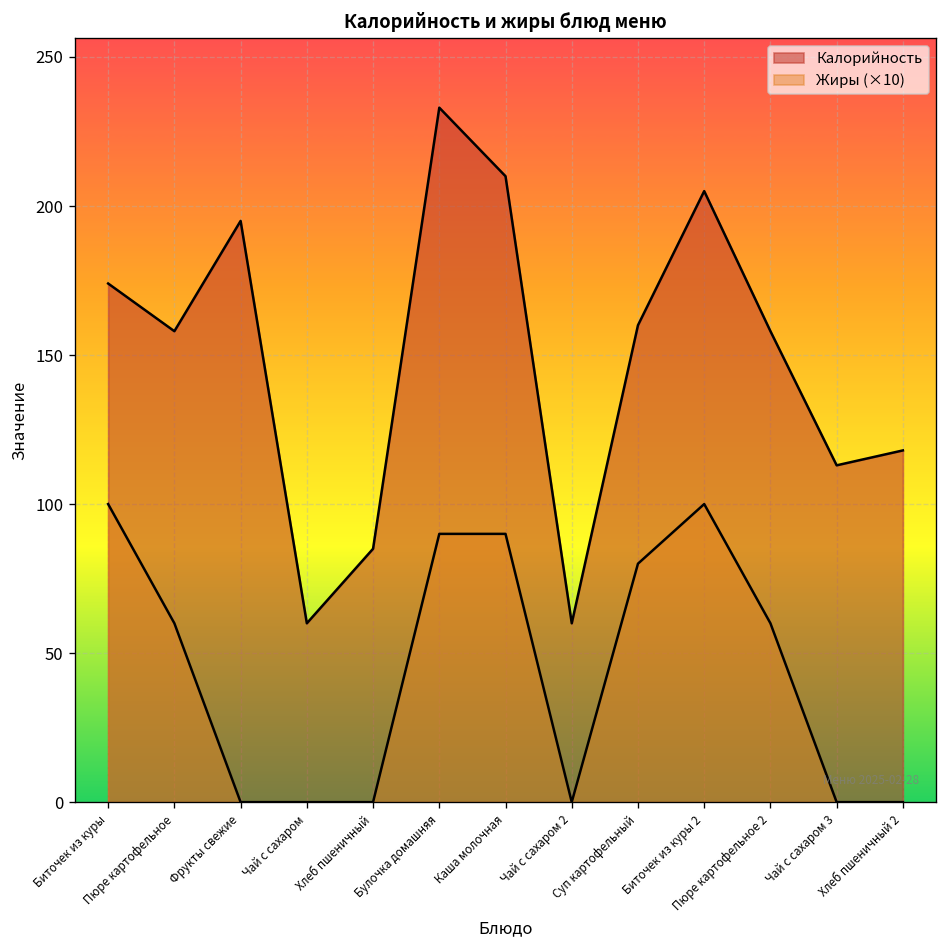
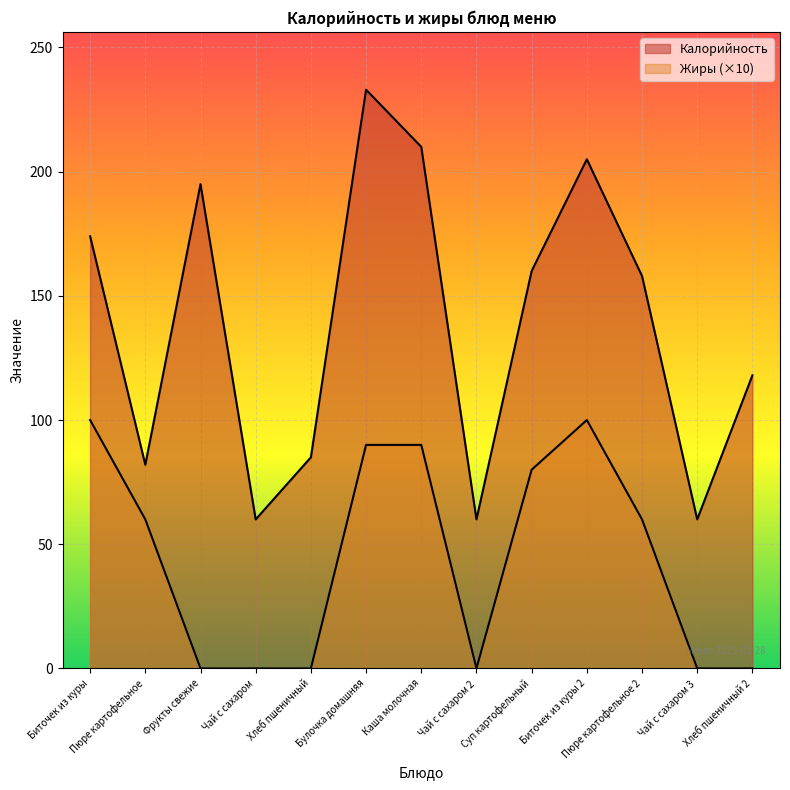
  {
    "Калорийность": {
      "Биточек из куры": 174,
-     "Пюре картофельное": 158,
+     "Пюре картофельное": 82,
      "Фрукты свежие": 195,
      "Чай с сахаром": 60,
      "Хлеб пшеничный": 85,
      "Булочка домашняя": 233,
      "Каша молочная": 210,
      "Чай с сахаром 2": 60,
      "Суп картофельный": 160,
      "Биточек из куры 2": 205,
      "Пюре картофельное 2": 158,
-     "Чай с сахаром 3": 113,
+     "Чай с сахаром 3": 60,
      "Хлеб пшеничный 2": 118
    },
    "Жиры (×10)": {
      "Биточек из куры": 100,
      "Пюре картофельное": 60,
      "Фрукты свежие": 0,
      "Чай с сахаром": 0,
      "Хлеб пшеничный": 0,
      "Булочка домашняя": 90,
      "Каша молочная": 90,
      "Чай с сахаром 2": 0,
      "Суп картофельный": 80,
      "Биточек из куры 2": 100,
      "Пюре картофельное 2": 60
    }
  }
